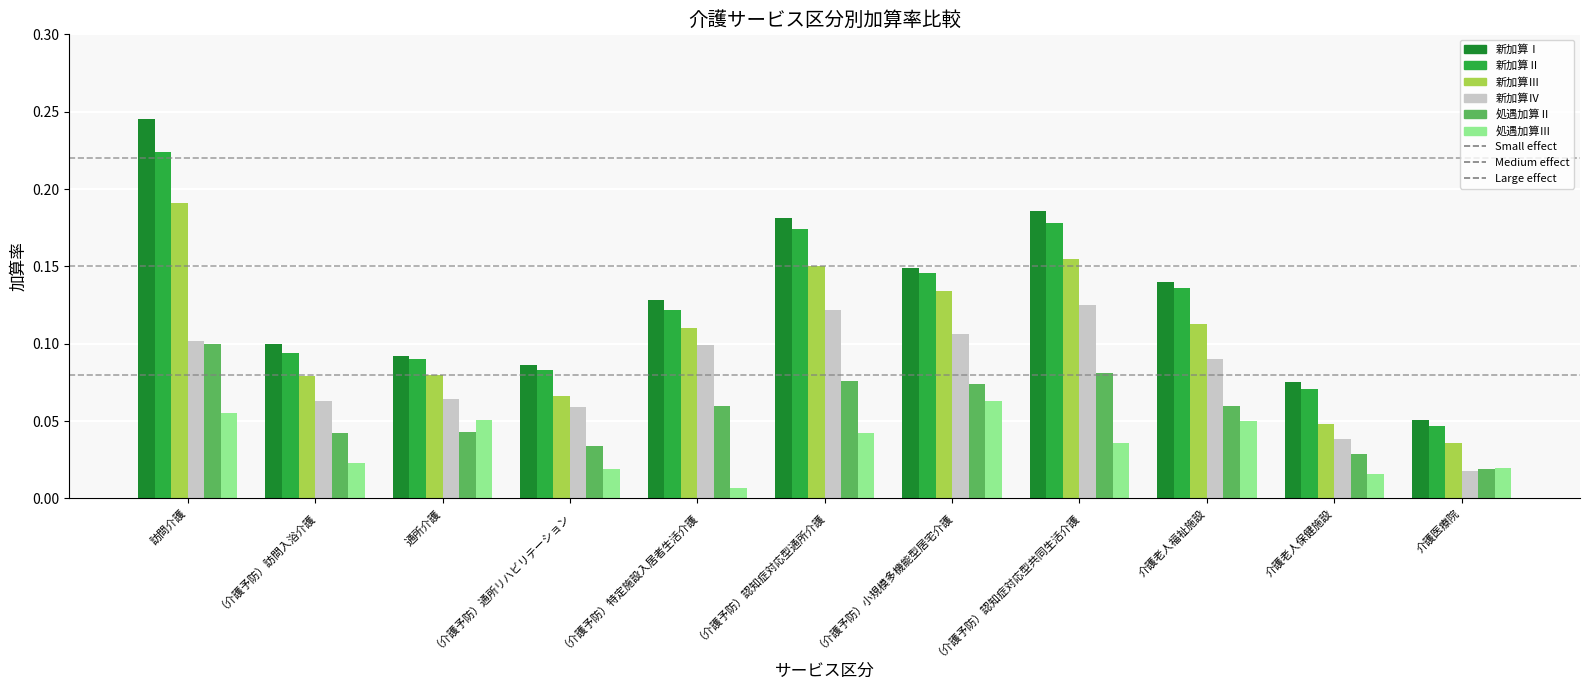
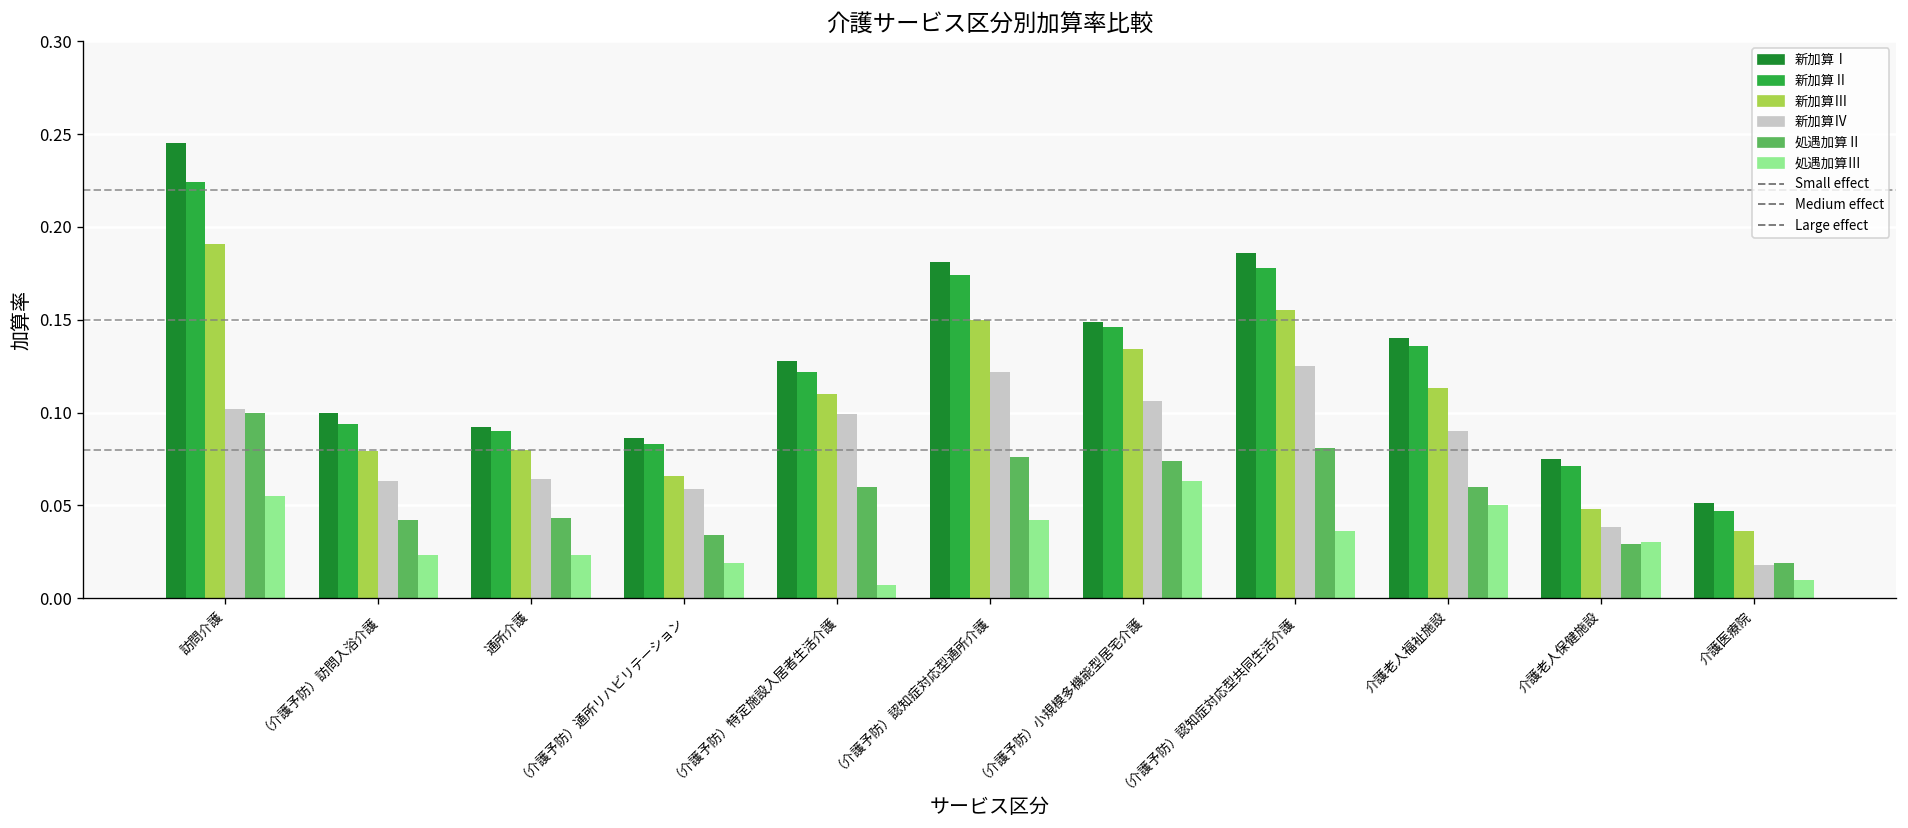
  {
    "新加算Ⅲ": {
      "訪問介護": 0.191,
      "（介護予防）訪問入浴介護": 0.079,
      "通所介護": 0.080,
      "（介護予防）通所リハビリテーション": 0.066,
      "（介護予防）特定施設入居者生活介護": 0.110,
      "（介護予防）認知症対応型通所介護": 0.150,
      "（介護予防）小規模多機能型居宅介護": 0.134,
      "（介護予防）認知症対応型共同生活介護": 0.155,
      "介護老人福祉施設": 0.113,
      "介護老人保健施設": 0.048,
      "介護医療院": 0.036
    },
    "新加算Ⅳ": {
      "訪問介護": 0.102,
      "（介護予防）訪問入浴介護": 0.063,
      "通所介護": 0.064,
      "（介護予防）通所リハビリテーション": 0.059,
      "（介護予防）特定施設入居者生活介護": 0.099,
      "（介護予防）認知症対応型通所介護": 0.122,
      "（介護予防）小規模多機能型居宅介護": 0.106,
      "（介護予防）認知症対応型共同生活介護": 0.125,
      "介護老人福祉施設": 0.090,
      "介護老人保健施設": 0.039,
      "介護医療院": 0.018
    },
    "処遇加算Ⅲ": {
      "訪問介護": 0.055,
      "（介護予防）訪問入浴介護": 0.023,
-     "通所介護": 0.051,
+     "通所介護": 0.023,
      "（介護予防）通所リハビリテーション": 0.019,
      "（介護予防）特定施設入居者生活介護": 0.007,
      "（介護予防）認知症対応型通所介護": 0.042,
      "（介護予防）小規模多機能型居宅介護": 0.063,
      "（介護予防）認知症対応型共同生活介護": 0.036,
      "介護老人福祉施設": 0.050,
-     "介護老人保健施設": 0.016,
-     "介護医療院": 0.02
+     "介護老人保健施設": 0.030,
+     "介護医療院": 0.01
    }
  }
